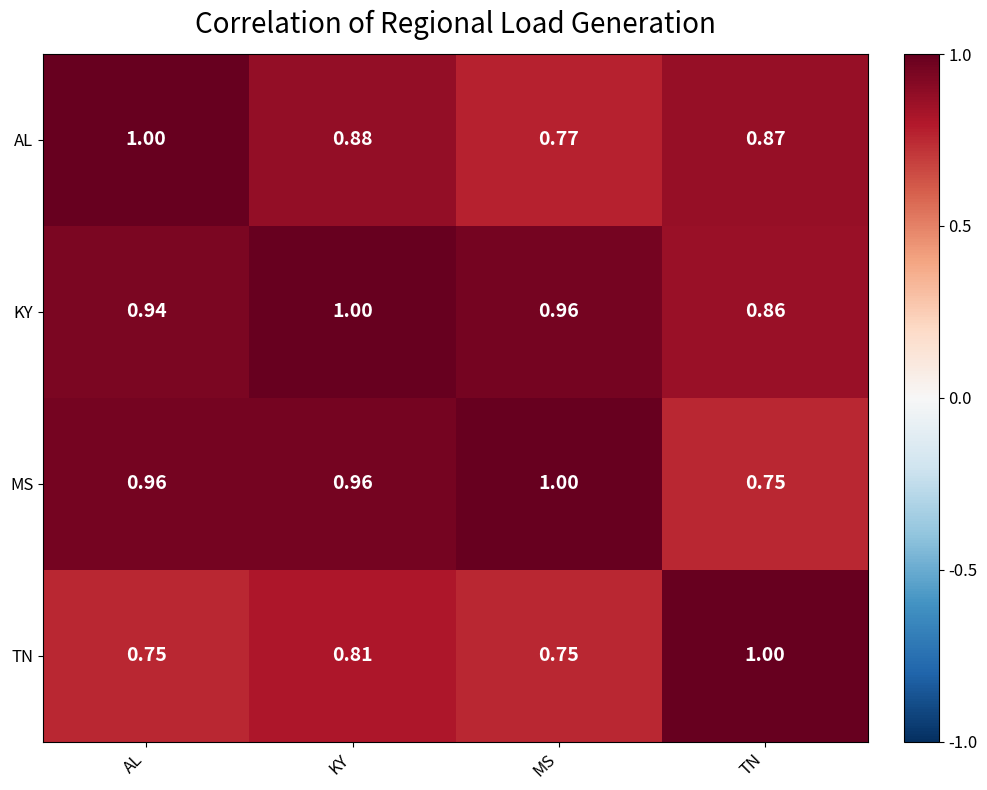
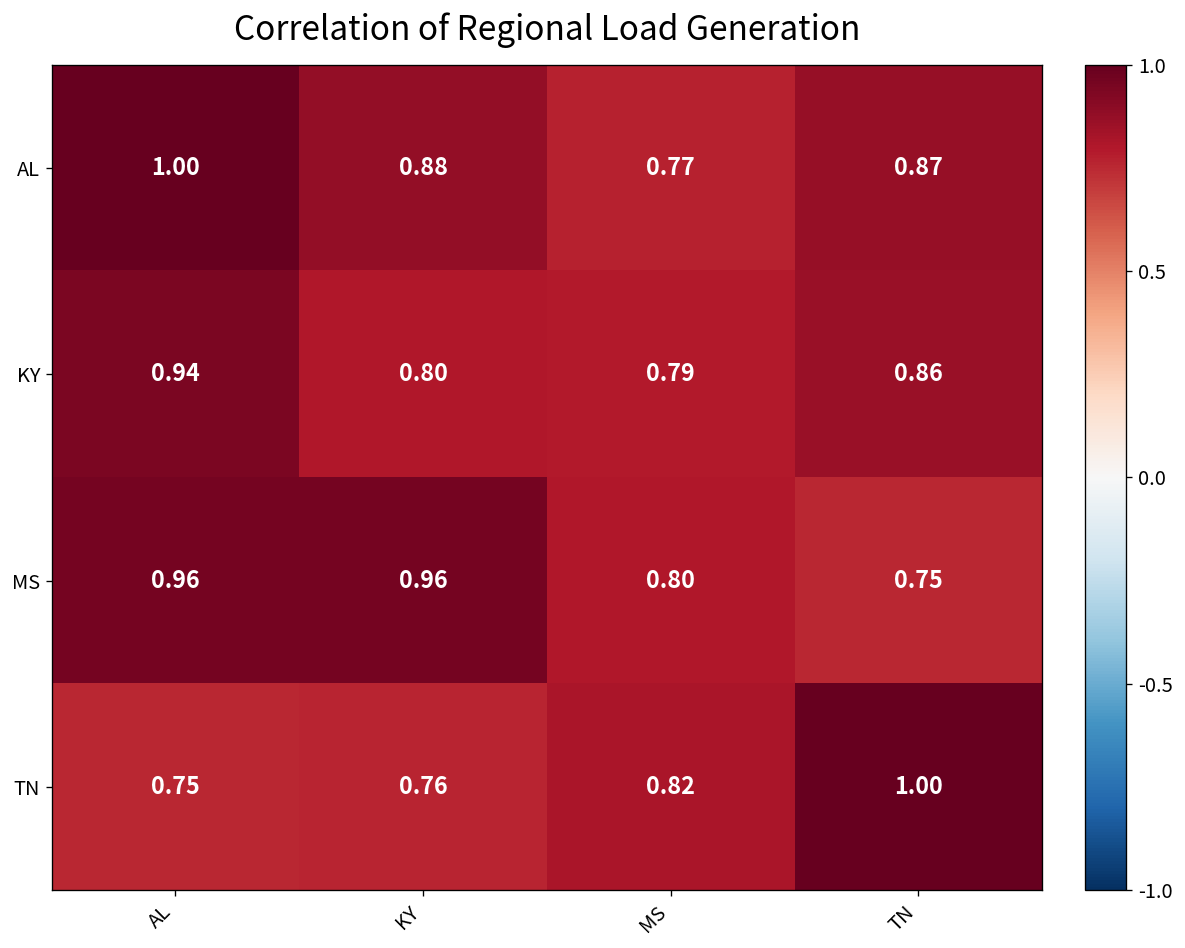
  {
    "AL": {
      "AL": 1.00,
      "KY": 0.88,
      "MS": 0.77,
      "TN": 0.87
    },
    "KY": {
      "AL": 0.94,
-     "KY": 1.00,
-     "MS": 0.96,
+     "KY": 0.80,
+     "MS": 0.79,
      "TN": 0.86
    },
    "MS": {
      "AL": 0.96,
      "KY": 0.96,
-     "MS": 1.00,
+     "MS": 0.80,
      "TN": 0.75
    },
    "TN": {
      "AL": 0.75,
-     "KY": 0.81,
-     "MS": 0.75,
+     "KY": 0.76,
+     "MS": 0.82,
      "TN": 1.00
    }
  }
